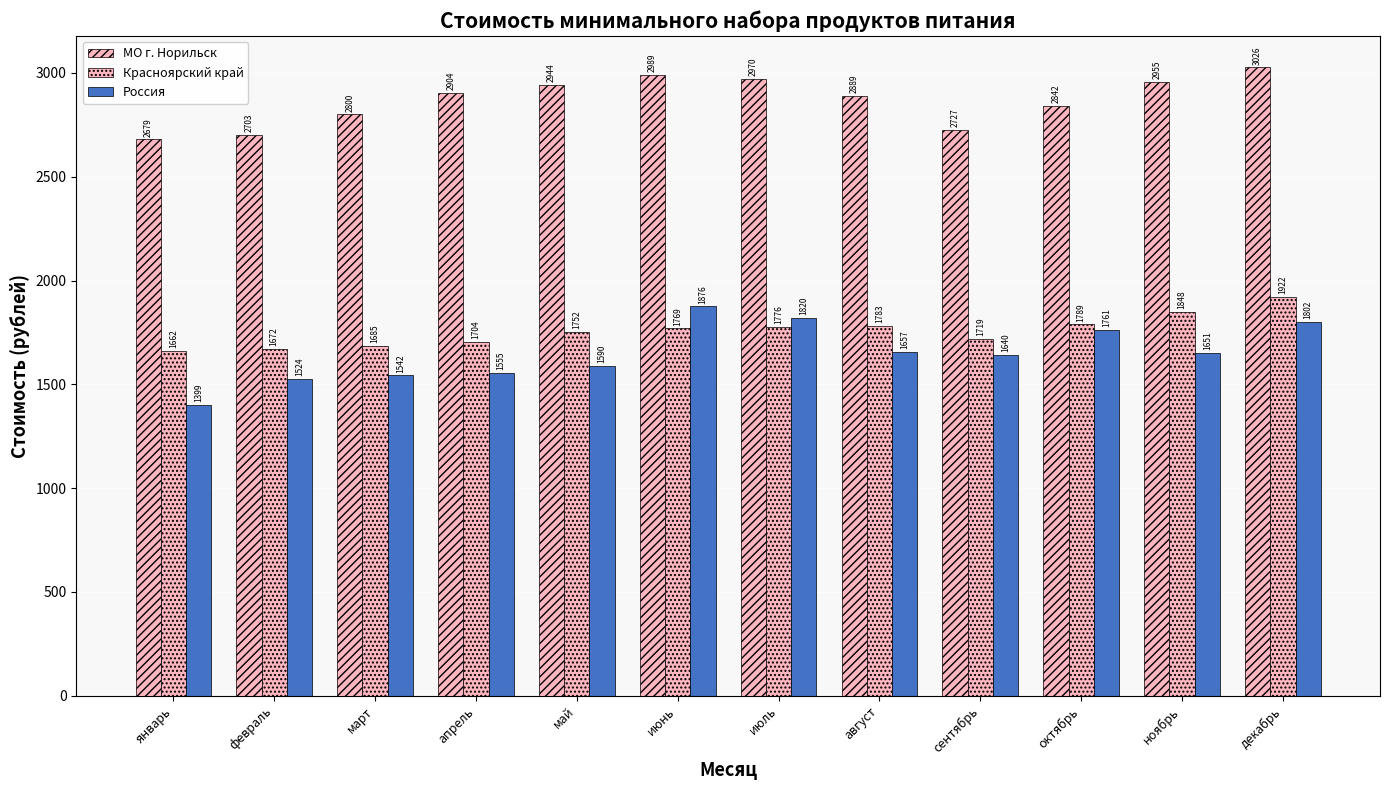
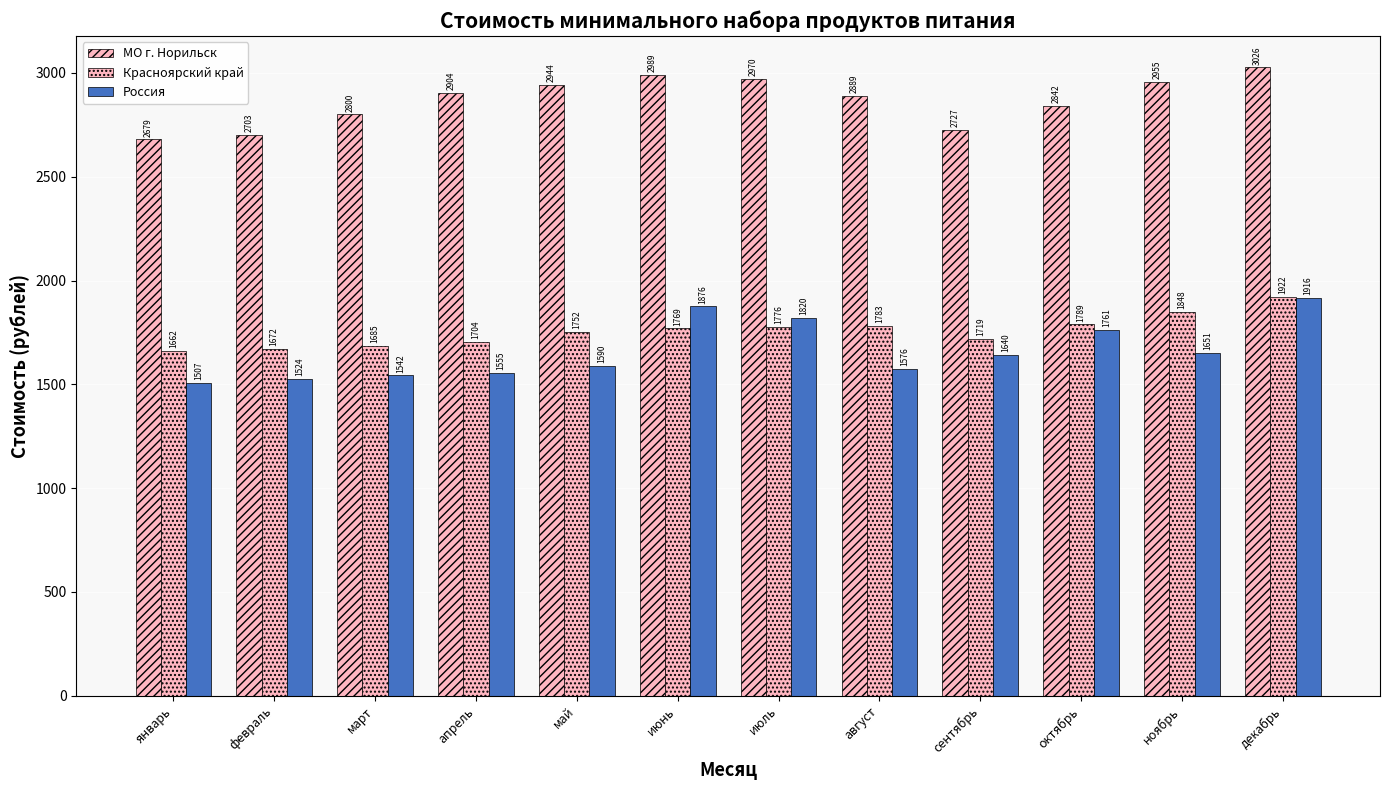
  {
    "Россия": {
-     "январь": 1399,
+     "январь": 1507,
      "февраль": 1524,
      "март": 1542,
      "апрель": 1555,
      "май": 1590,
      "июнь": 1876,
      "июль": 1820,
-     "август": 1657,
+     "август": 1576,
      "сентябрь": 1640,
      "октябрь": 1761,
      "ноябрь": 1651,
-     "декабрь": 1802
+     "декабрь": 1916
    }
  }
